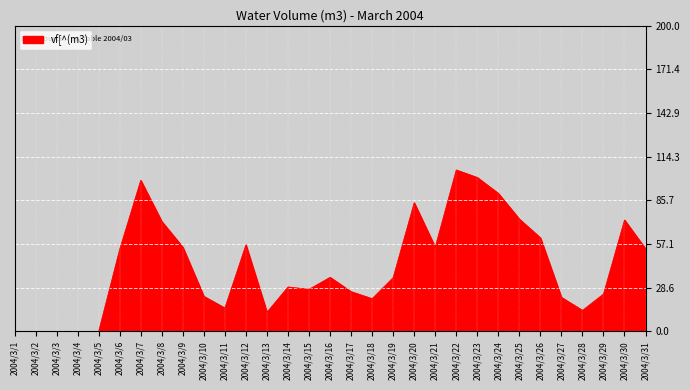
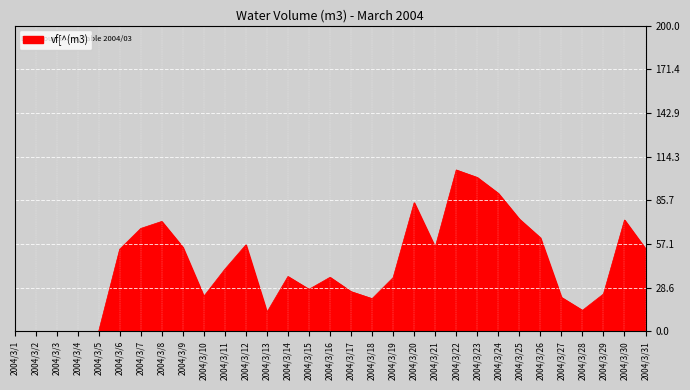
  {
    "2004/3/1": 0,
    "2004/3/2": 0,
    "2004/3/3": 0,
    "2004/3/4": 0,
    "2004/3/5": 0,
    "2004/3/6": 54,
-   "2004/3/7": 99,
+   "2004/3/7": 67,
    "2004/3/8": 72,
    "2004/3/9": 55,
    "2004/3/10": 23,
-   "2004/3/11": 15,
+   "2004/3/11": 41,
    "2004/3/12": 57,
    "2004/3/13": 13,
-   "2004/3/14": 29,
+   "2004/3/14": 36,
    "2004/3/15": 28,
    "2004/3/16": 35,
    "2004/3/17": 26,
    "2004/3/18": 21,
    "2004/3/19": 35,
    "2004/3/20": 84,
    "2004/3/21": 55,
    "2004/3/22": 106,
    "2004/3/23": 101,
    "2004/3/24": 90,
    "2004/3/25": 73,
    "2004/3/26": 61,
    "2004/3/27": 22,
    "2004/3/28": 14,
    "2004/3/29": 24,
    "2004/3/30": 73,
    "2004/3/31": 54
  }
